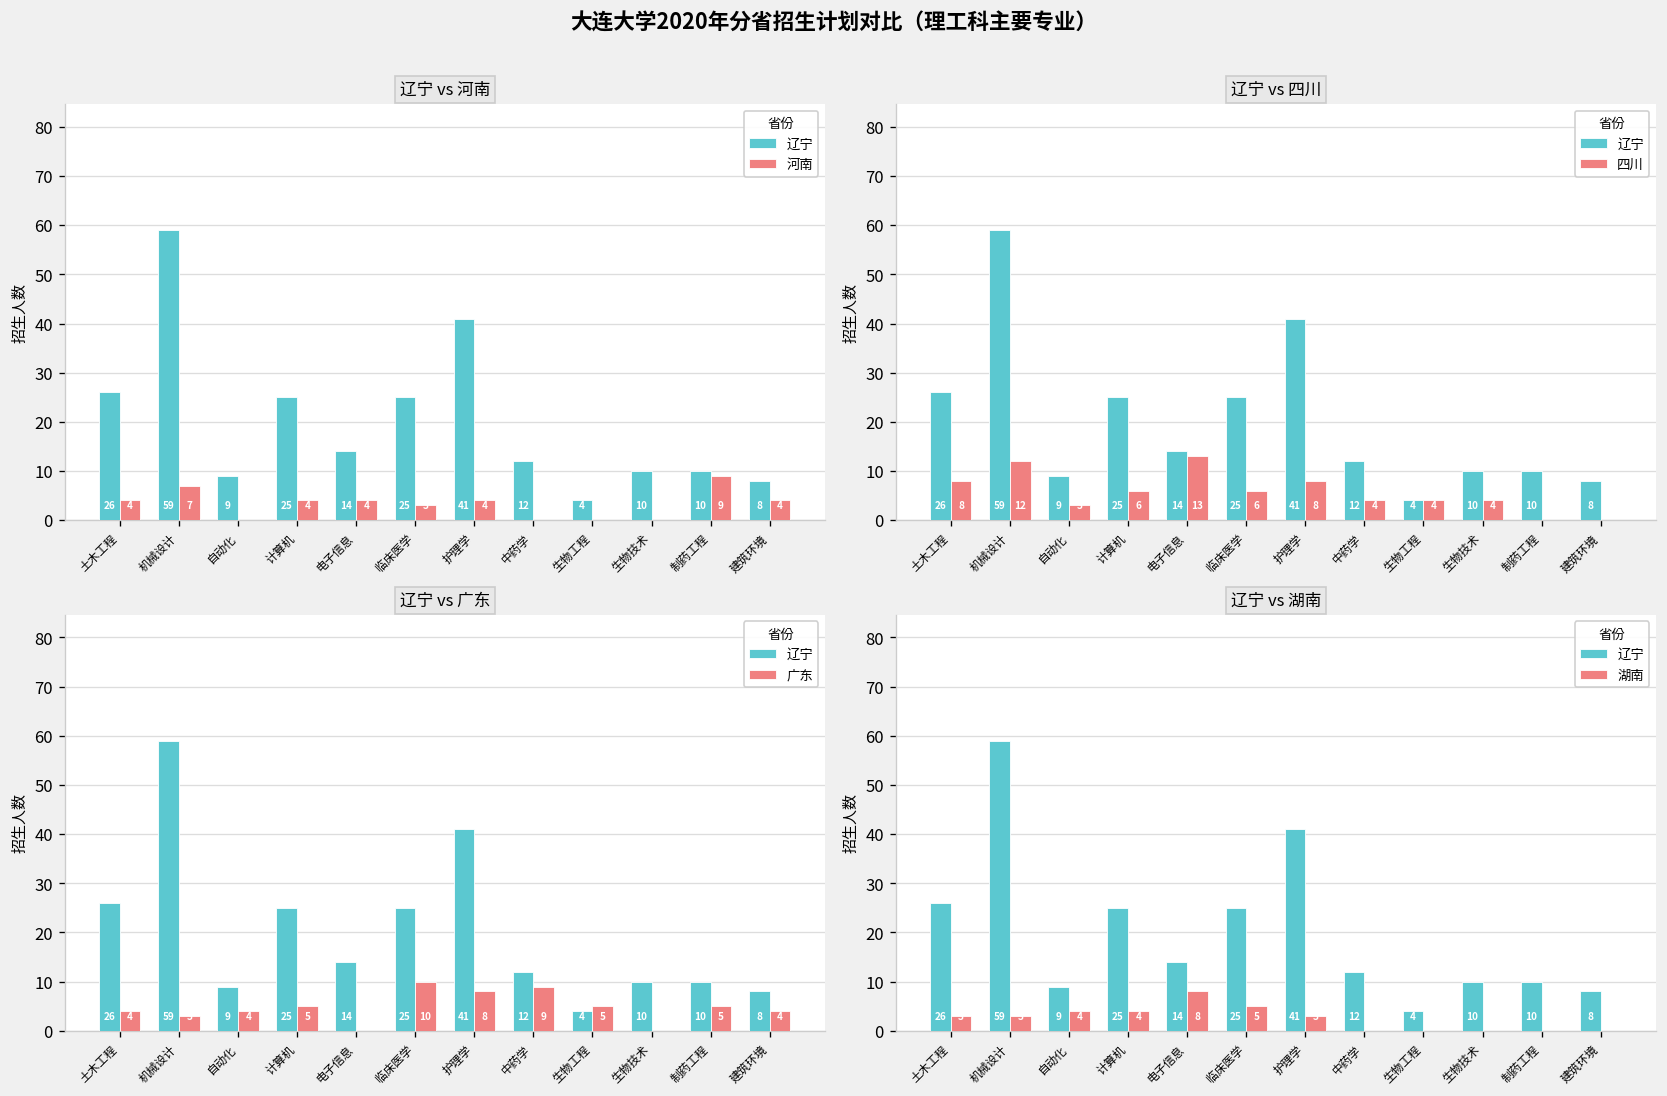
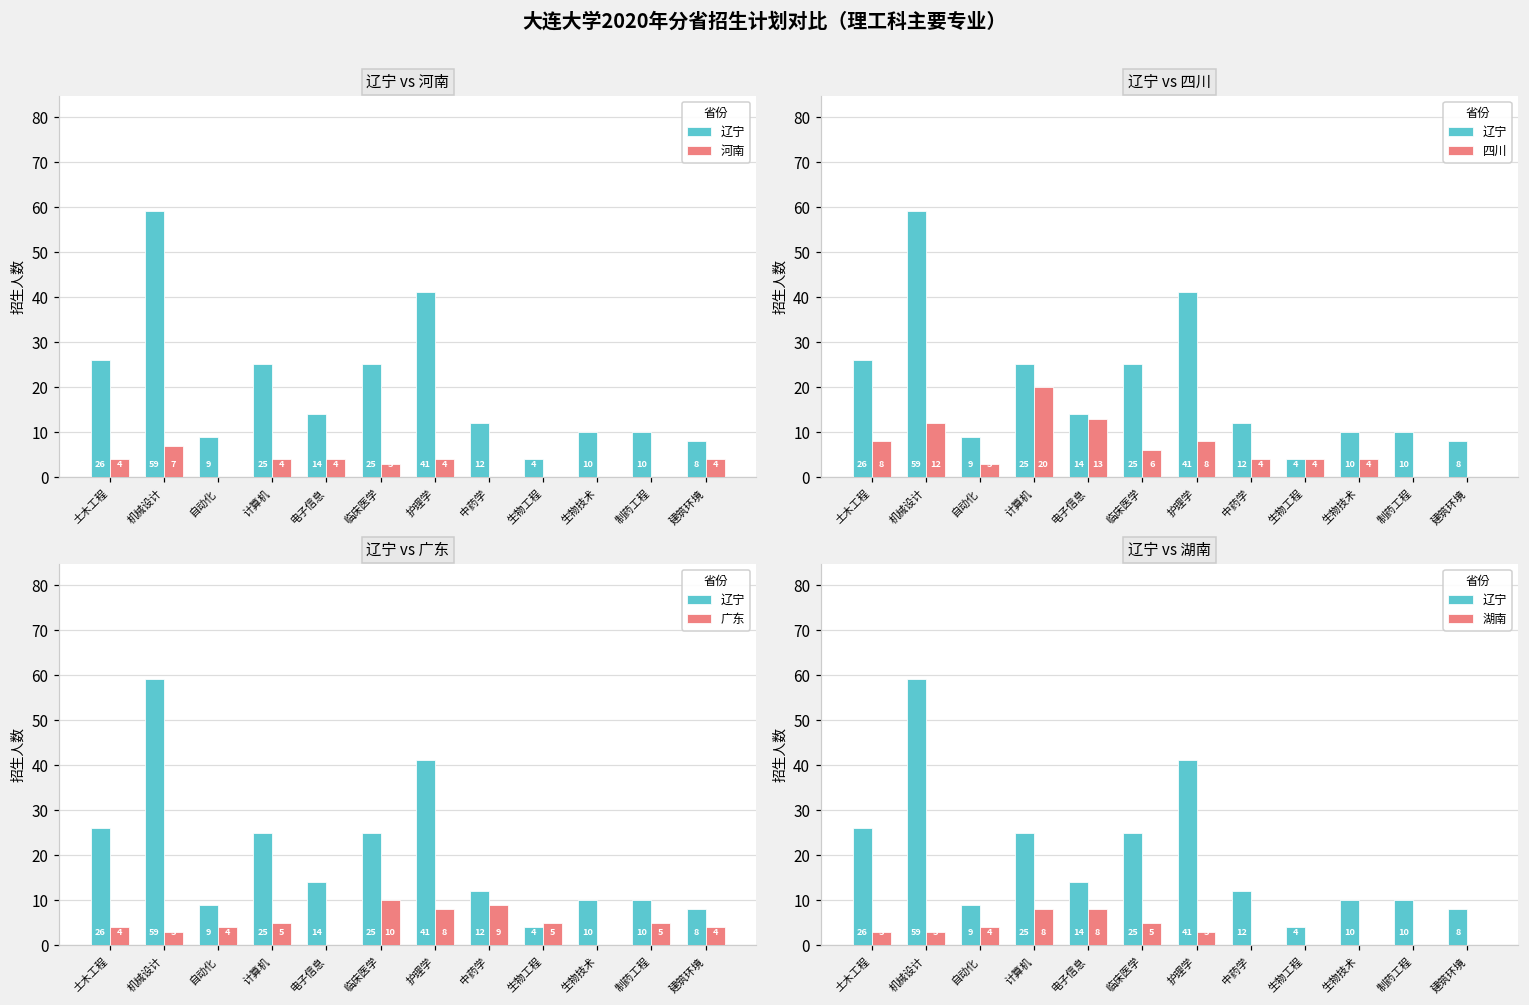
  {
    "辽宁 vs 河南": {
      "辽宁": {
        "土木工程": 26,
        "机械设计": 59,
        "自动化": 9,
        "计算机": 25,
        "电子信息": 14,
        "临床医学": 25,
        "护理学": 41,
        "中药学": 12,
        "生物工程": 4,
        "生物技术": 10,
        "制药工程": 10,
        "建筑环境": 8
      },
      "河南": {
        "自动化": 0,
        "临床医学": 3,
        "中药学": 0,
        "生物工程": 0,
        "生物技术": 0,
-       "制药工程": 9
+       "制药工程": 0
      }
    },
    "辽宁 vs 四川": {
      "辽宁": {
        "土木工程": 26,
        "机械设计": 59,
        "自动化": 9,
        "计算机": 25,
        "电子信息": 14,
        "临床医学": 25,
        "护理学": 41,
        "中药学": 12,
        "生物工程": 4,
        "生物技术": 10,
        "制药工程": 10,
        "建筑环境": 8
      },
      "四川": {
        "土木工程": 8,
        "机械设计": 12,
-       "计算机": 6,
+       "计算机": 20,
        "电子信息": 13,
        "临床医学": 6,
        "护理学": 8,
        "中药学": 4,
        "生物工程": 4,
        "生物技术": 4
      }
    },
    "辽宁 vs 广东": {
      "辽宁": {
        "土木工程": 26,
        "机械设计": 59,
        "自动化": 9,
        "计算机": 25,
        "电子信息": 14,
        "临床医学": 25,
        "护理学": 41,
        "中药学": 12,
        "生物工程": 4,
        "生物技术": 10,
        "制药工程": 10,
        "建筑环境": 8
      },
      "广东": {
        "土木工程": 4,
        "自动化": 4,
        "计算机": 5,
        "临床医学": 10,
        "护理学": 8,
        "中药学": 9,
        "生物工程": 5,
        "制药工程": 5,
        "建筑环境": 4
      }
    },
    "辽宁 vs 湖南": {
      "辽宁": {
        "土木工程": 26,
        "机械设计": 59,
        "自动化": 9,
        "计算机": 25,
        "电子信息": 14,
        "临床医学": 25,
        "护理学": 41,
        "中药学": 12,
        "生物工程": 4,
        "生物技术": 10,
        "制药工程": 10,
        "建筑环境": 8
      },
      "湖南": {
        "自动化": 4,
-       "计算机": 4,
+       "计算机": 8,
        "电子信息": 8,
        "临床医学": 5
      }
    }
  }
